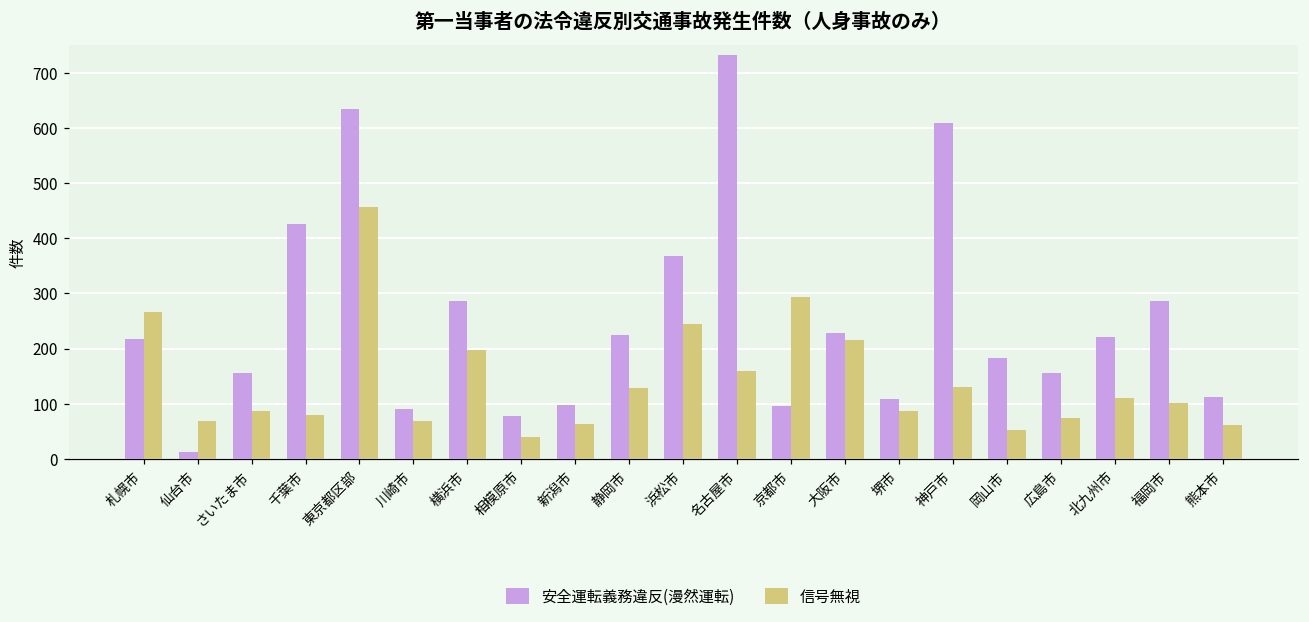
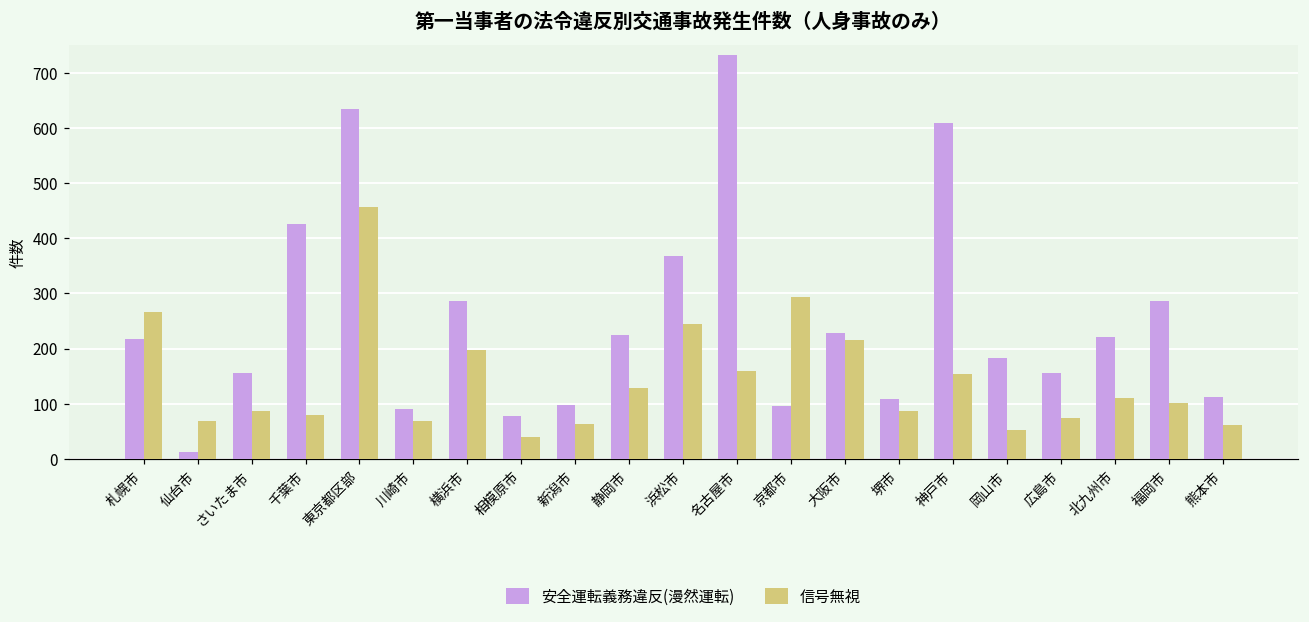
  {
    "安全運転義務違反(漫然運転)": {
      "札幌市": 220,
      "仙台市": 10,
      "さいたま市": 160,
      "千葉市": 430,
      "東京都区部": 630,
      "川崎市": 90,
      "横浜市": 290,
      "相模原市": 80,
      "新潟市": 100,
      "静岡市": 230,
      "浜松市": 370,
      "名古屋市": 730,
      "京都市": 100,
      "大阪市": 230,
      "堺市": 110,
      "神戸市": 610,
      "岡山市": 180,
      "広島市": 160,
      "北九州市": 220,
      "福岡市": 290,
      "熊本市": 110
    },
    "信号無視": {
      "札幌市": 270,
      "仙台市": 70,
      "さいたま市": 90,
      "千葉市": 80,
      "東京都区部": 460,
      "川崎市": 70,
      "横浜市": 200,
      "相模原市": 40,
      "新潟市": 60,
      "静岡市": 130,
      "浜松市": 250,
      "名古屋市": 160,
      "京都市": 290,
      "大阪市": 220,
      "堺市": 90,
-     "神戸市": 130,
+     "神戸市": 150,
      "岡山市": 50,
      "広島市": 70,
      "北九州市": 110,
      "福岡市": 100,
      "熊本市": 60
    }
  }
